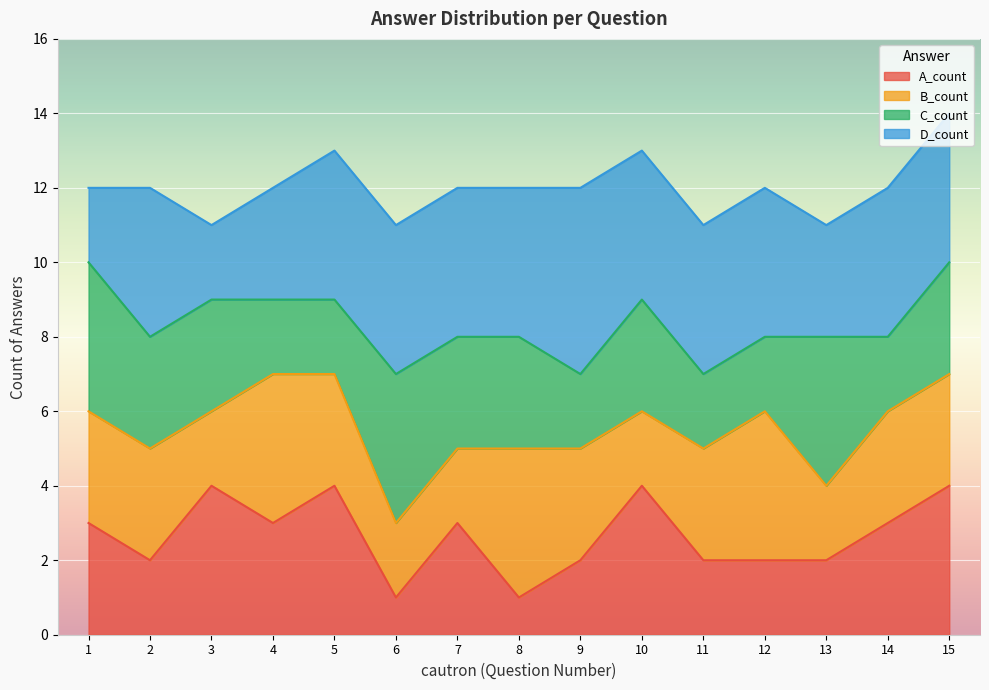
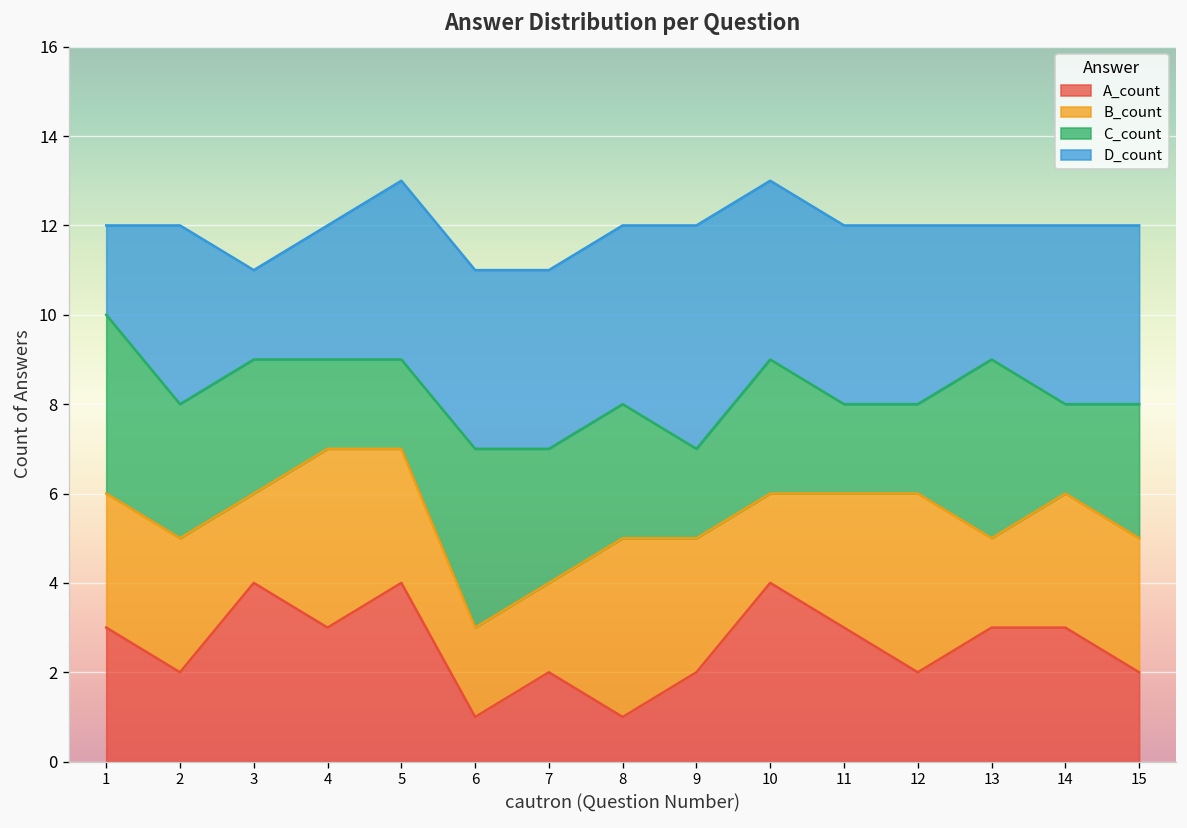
  {
    "A_count": {
      "1": 3,
      "2": 2,
      "3": 4,
      "4": 3,
      "5": 4,
      "6": 1,
-     "7": 3,
+     "7": 2,
      "8": 1,
      "9": 2,
      "10": 4,
-     "11": 2,
+     "11": 3,
      "12": 2,
-     "13": 2,
+     "13": 3,
      "14": 3,
-     "15": 4
+     "15": 2
    },
    "B_count": {
      "1": 6,
      "2": 5,
      "3": 6,
      "4": 7,
      "5": 7,
      "6": 3,
      "8": 5,
      "9": 5,
      "10": 6,
      "12": 6,
      "14": 6
    },
    "C_count": {
      "1": 10,
      "2": 8,
      "3": 9,
      "4": 9,
      "5": 9,
      "6": 7,
      "8": 8,
      "9": 7,
      "10": 9,
      "12": 8,
      "14": 8
    },
    "D_count": {
      "1": 12,
      "2": 12,
      "3": 11,
      "4": 12,
      "5": 13,
      "6": 11,
      "8": 12,
      "9": 12,
      "10": 13,
      "12": 12,
      "14": 12
    }
  }
